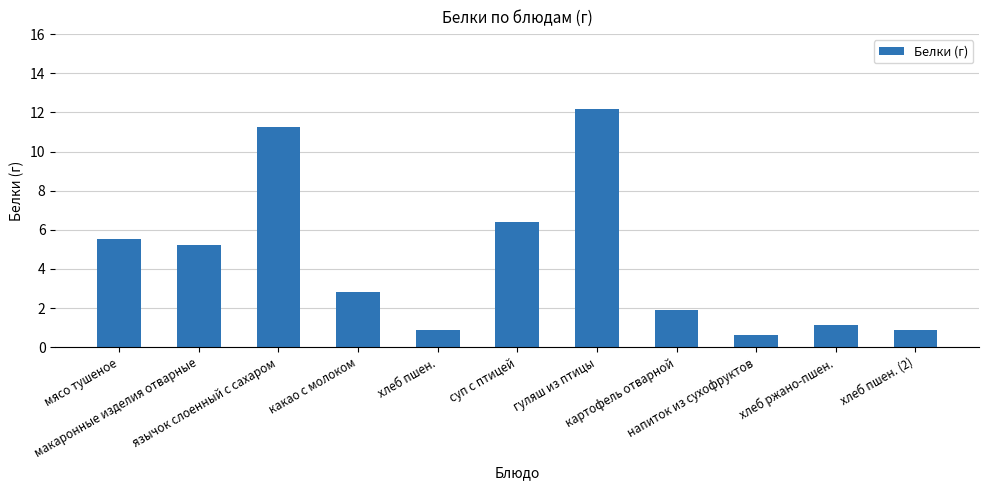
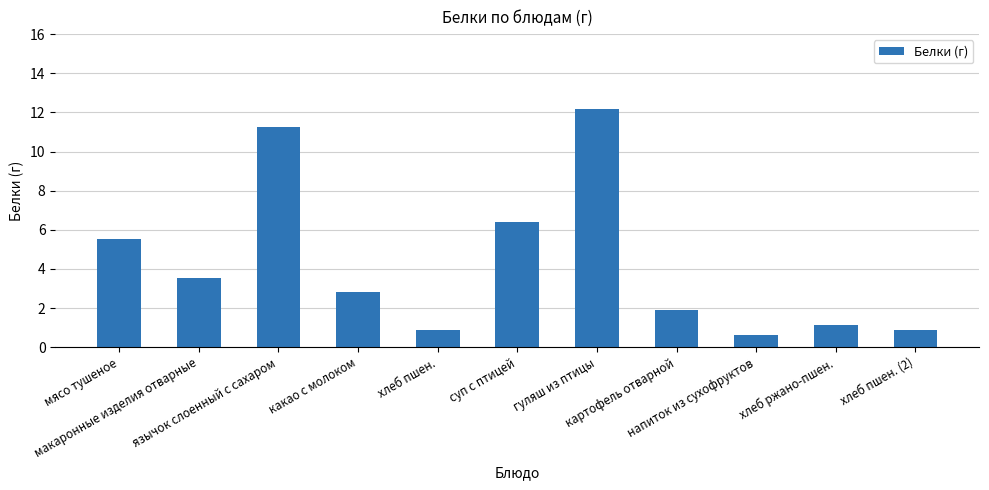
  {
    "мясо тушеное": 5.5,
-   "макаронные изделия отварные": 5.2,
+   "макаронные изделия отварные": 3.5,
    "язычок слоенный с сахаром": 11.2,
    "какао с молоком": 2.8,
    "хлеб пшен.": 0.9,
    "суп с птицей": 6.4,
    "гуляш из птицы": 12.2,
    "картофель отварной": 1.9,
    "напиток из сухофруктов": 0.6,
    "хлеб ржано-пшен.": 1.1,
    "хлеб пшен. (2)": 0.9
  }
